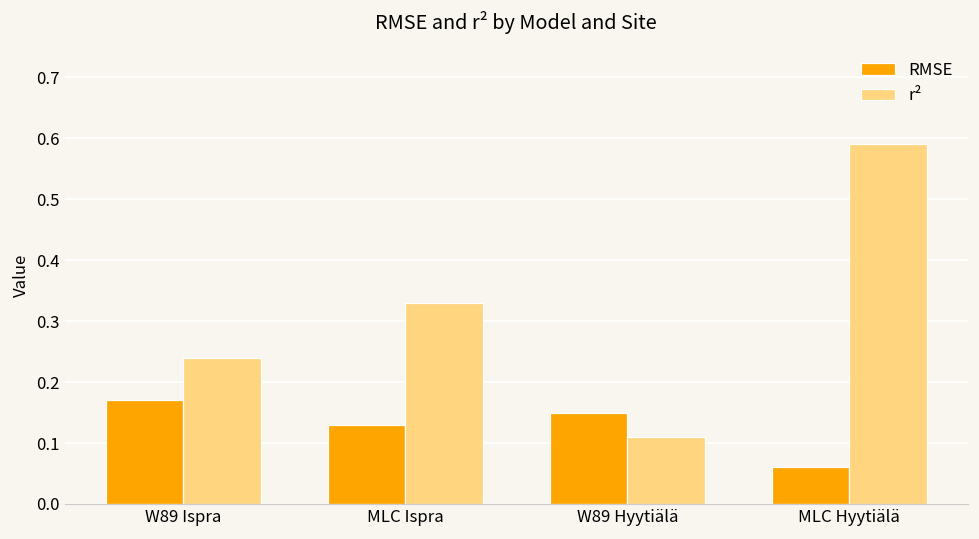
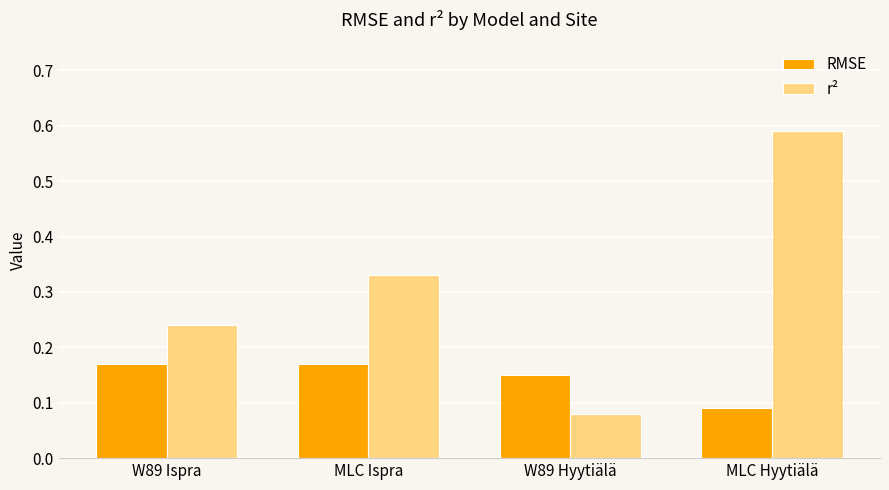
  {
    "RMSE": {
      "W89 Ispra": 0.17,
-     "MLC Ispra": 0.13,
+     "MLC Ispra": 0.17,
      "W89 Hyytiälä": 0.15,
-     "MLC Hyytiälä": 0.06
+     "MLC Hyytiälä": 0.09
    },
    "r²": {
      "W89 Ispra": 0.24,
      "MLC Ispra": 0.33,
-     "W89 Hyytiälä": 0.11,
+     "W89 Hyytiälä": 0.08,
      "MLC Hyytiälä": 0.59
    }
  }
